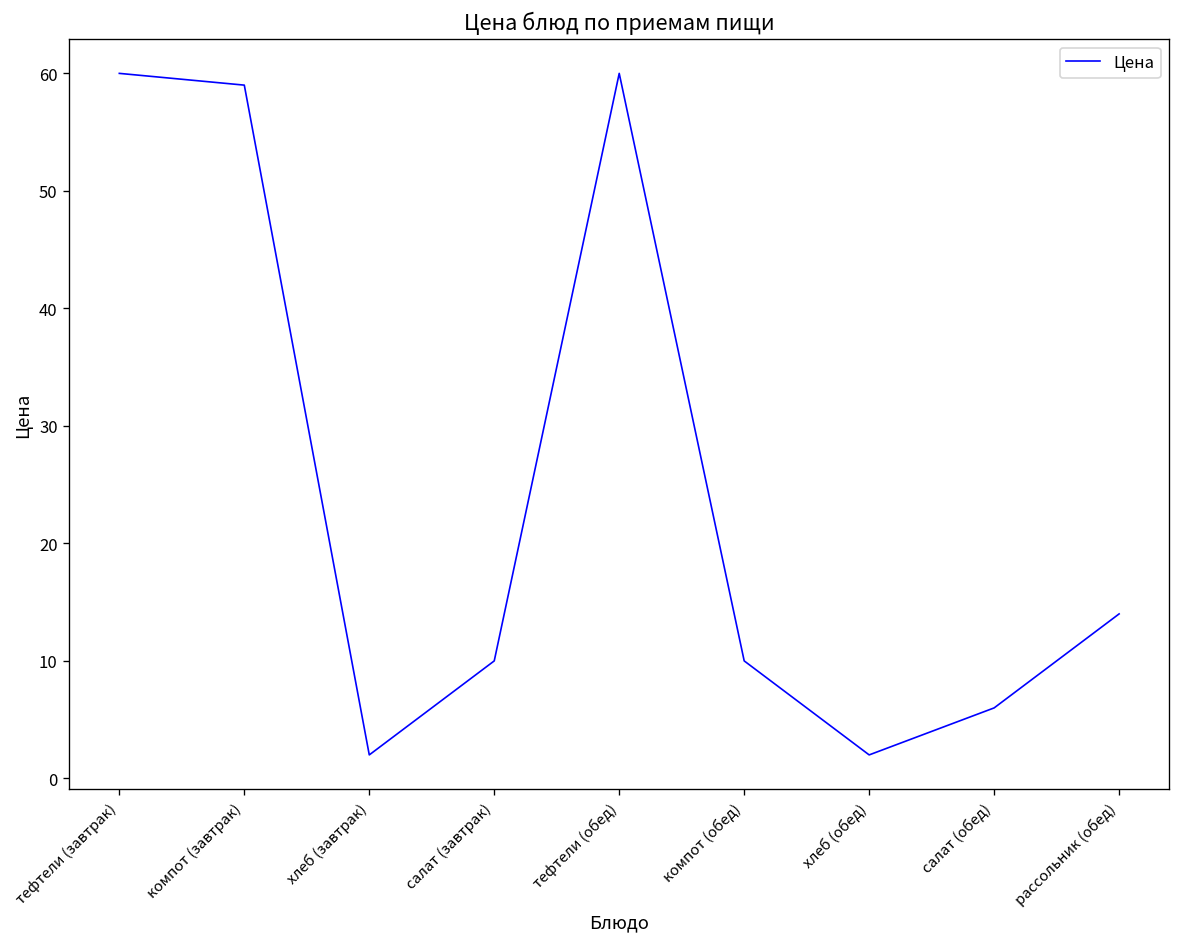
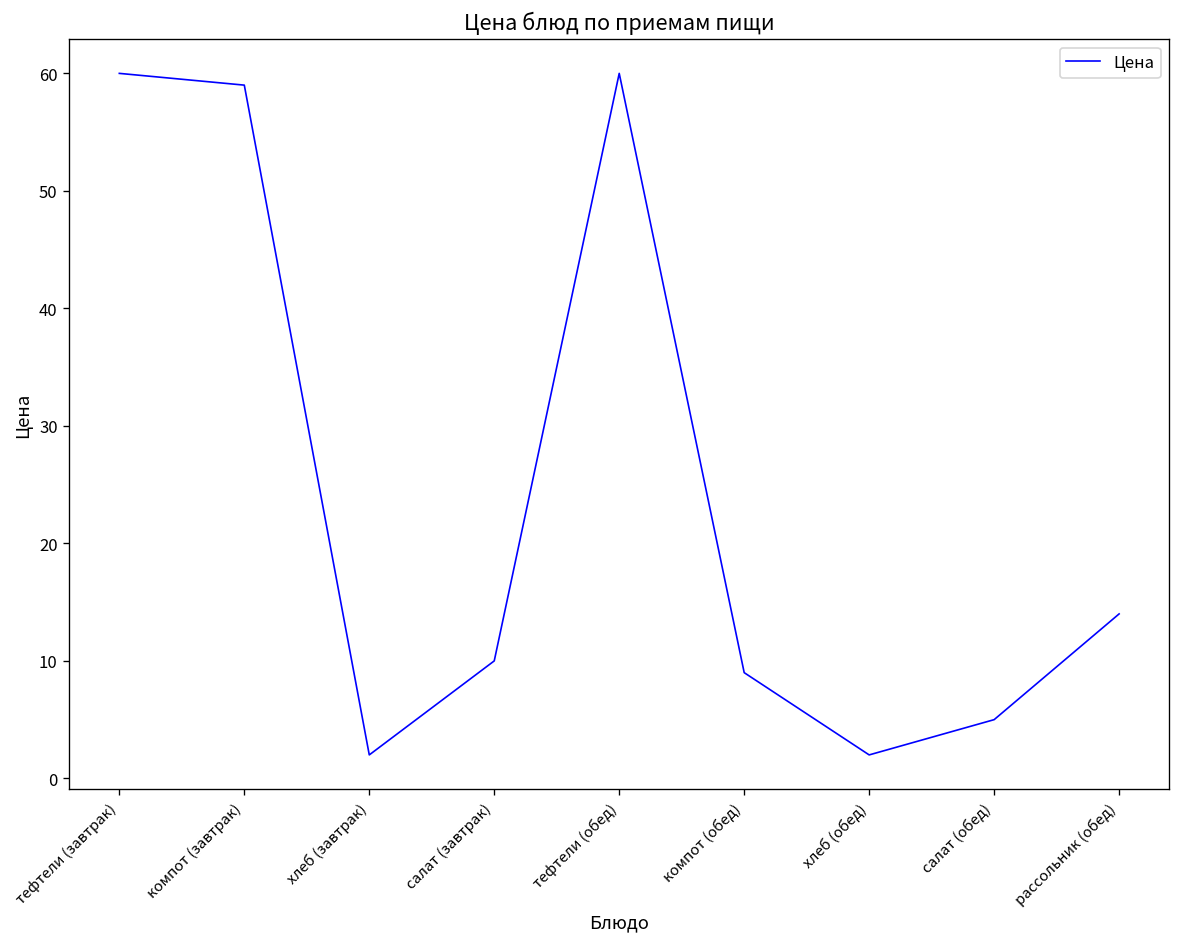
  {
    "тефтели (завтрак)": 60,
    "компот (завтрак)": 59,
    "хлеб (завтрак)": 2,
    "салат (завтрак)": 10,
    "тефтели (обед)": 60,
-   "компот (обед)": 10,
+   "компот (обед)": 9,
    "хлеб (обед)": 2,
-   "салат (обед)": 6,
+   "салат (обед)": 5,
    "рассольник (обед)": 14
  }
